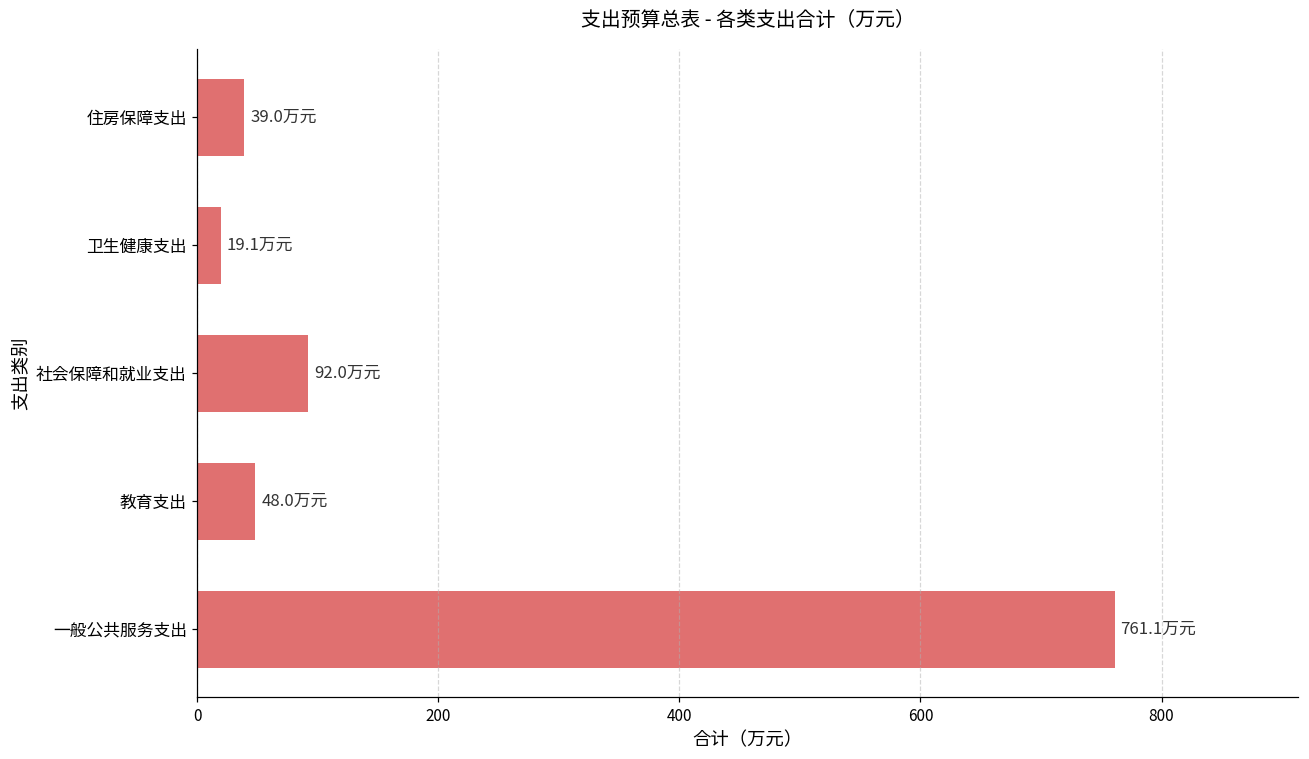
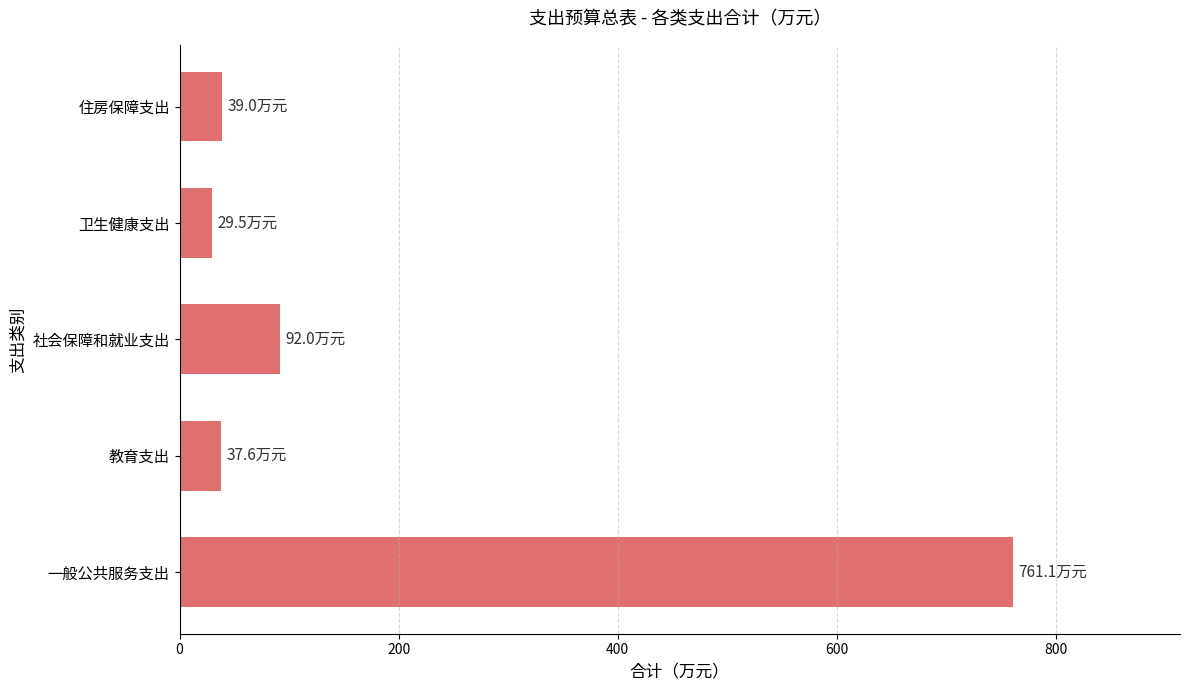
  {
    "住房保障支出": 39.0,
-   "卫生健康支出": 19.1,
+   "卫生健康支出": 29.5,
    "社会保障和就业支出": 92.0,
-   "教育支出": 48.0,
+   "教育支出": 37.6,
    "一般公共服务支出": 761.1
  }
